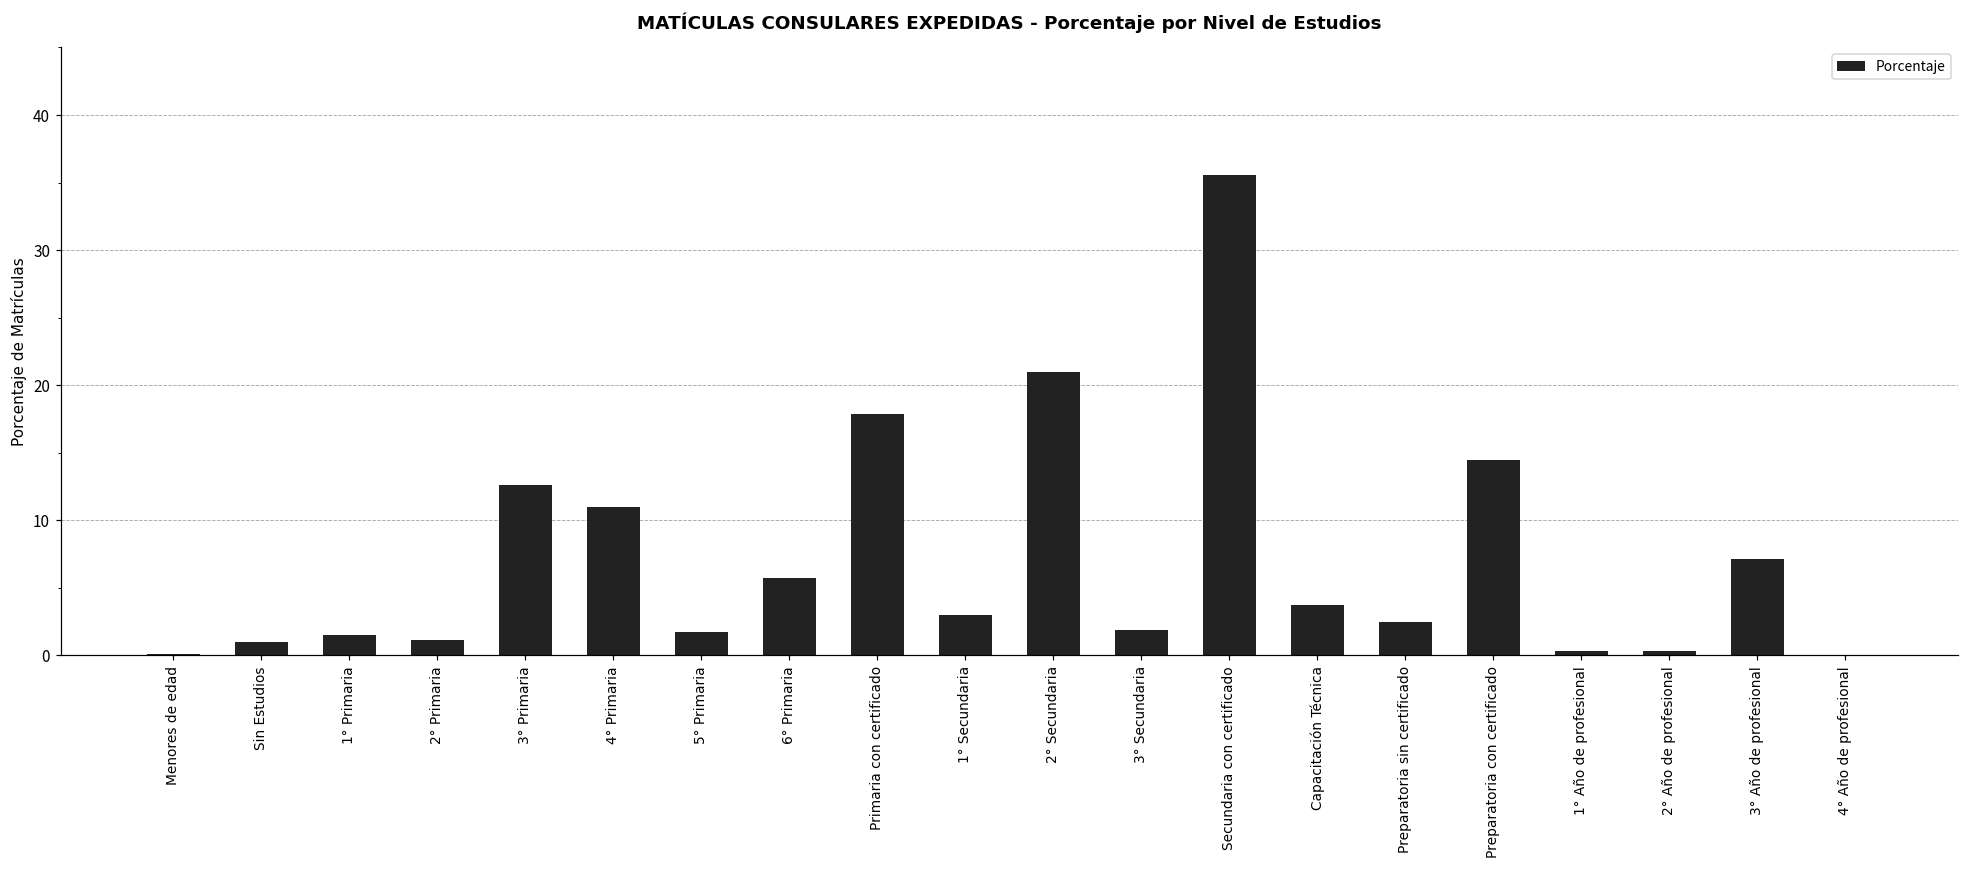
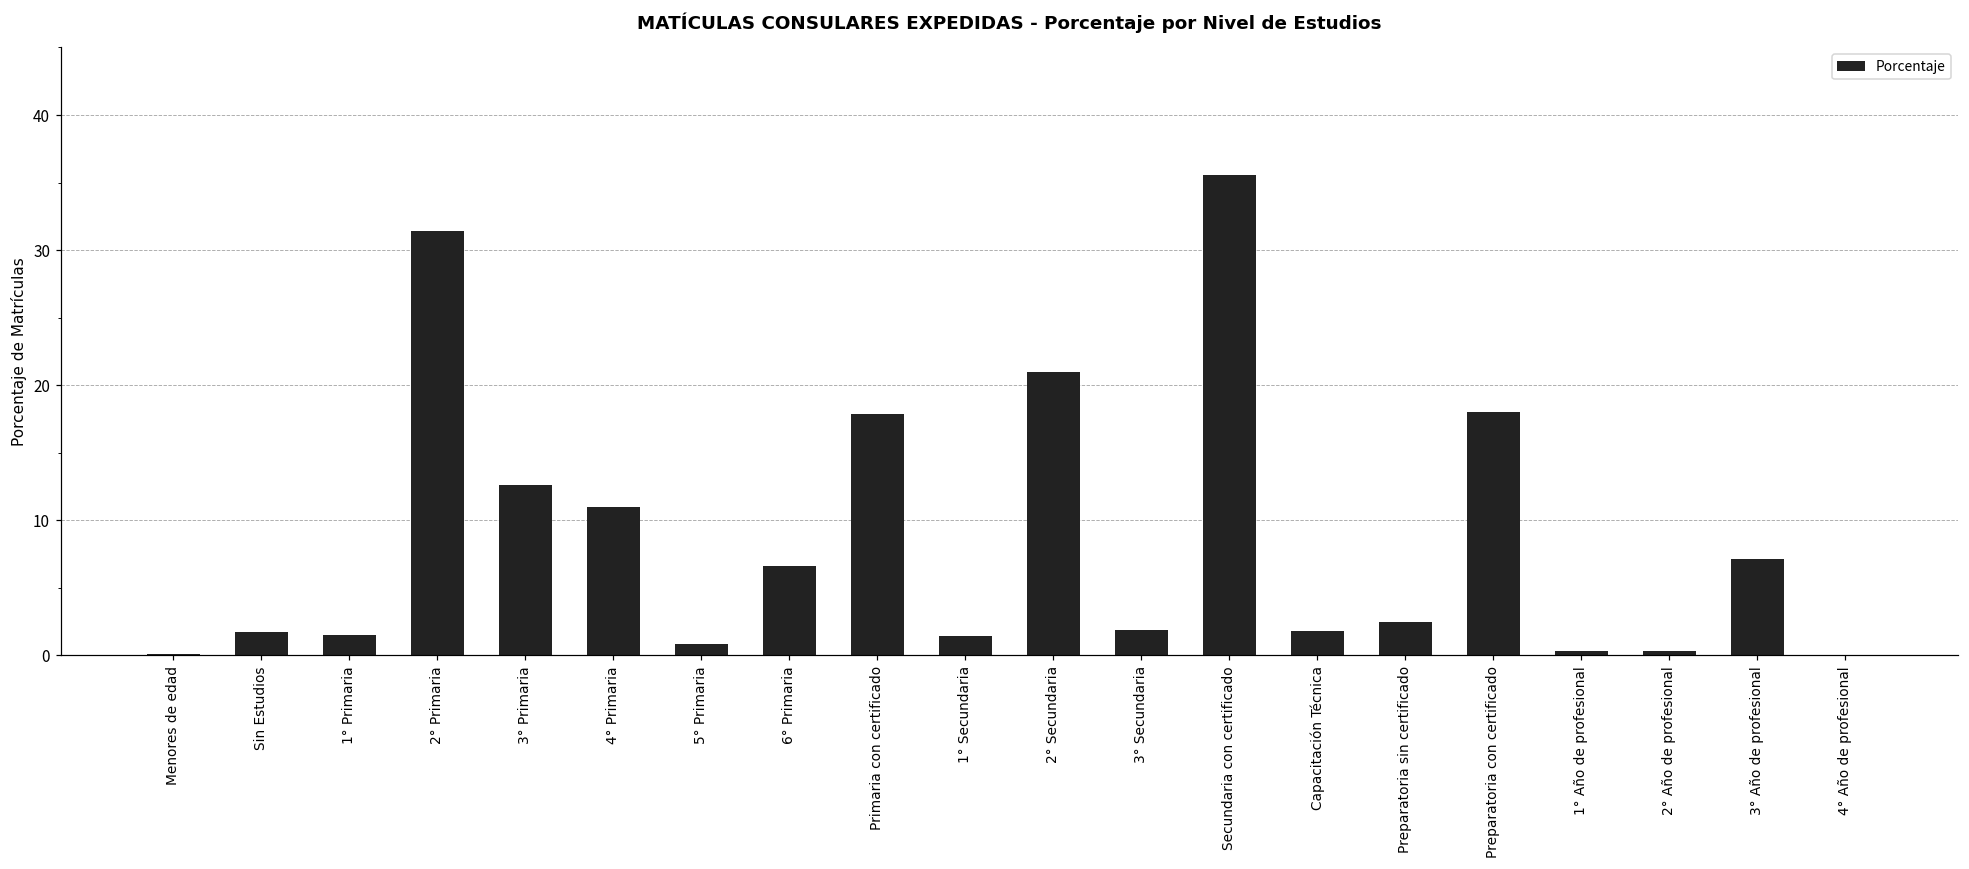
  {
-   "Sin Estudios": 1.0,
+   "Sin Estudios": 1.7,
    "1° Primaria": 1.5,
-   "2° Primaria": 1.2,
+   "2° Primaria": 31.4,
    "3° Primaria": 12.7,
    "4° Primaria": 11.0,
-   "5° Primaria": 1.8,
-   "6° Primaria": 5.8,
+   "5° Primaria": 0.8,
+   "6° Primaria": 6.6,
    "Primaria con certificado": 17.9,
-   "1° Secundaria": 3.0,
+   "1° Secundaria": 1.4,
    "2° Secundaria": 21.0,
    "3° Secundaria": 1.9,
    "Secundaria con certificado": 35.5,
-   "Capacitación Técnica": 3.7,
+   "Capacitación Técnica": 1.8,
    "Preparatoria sin certificado": 2.5,
-   "Preparatoria con certificado": 14.5,
+   "Preparatoria con certificado": 18.0,
    "1° Año de profesional": 0.3,
    "2° Año de profesional": 0.3,
    "3° Año de profesional": 7.2
  }
